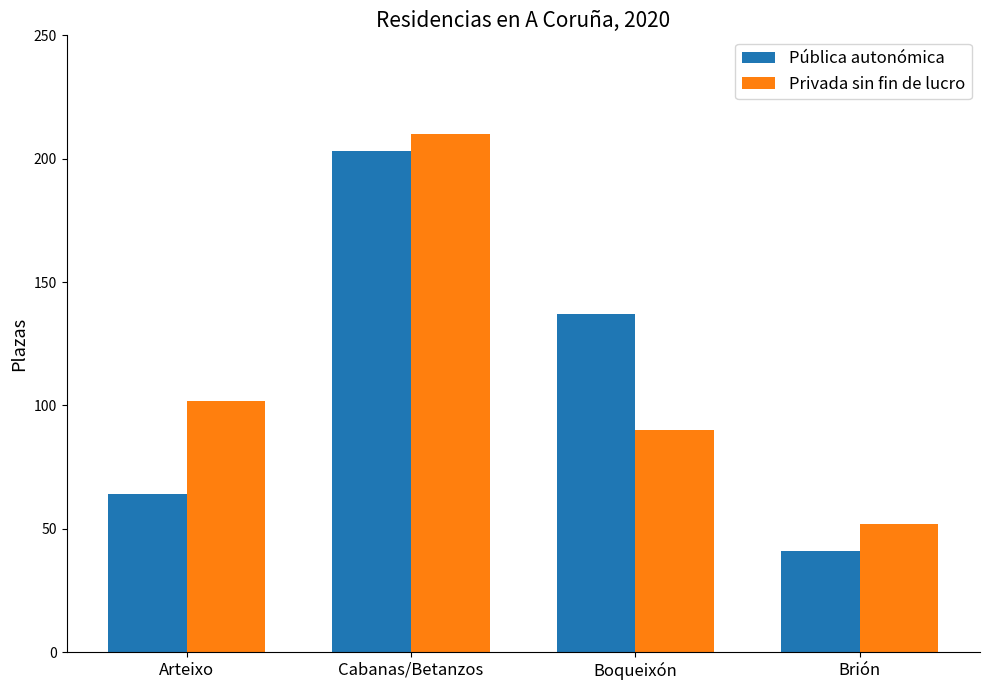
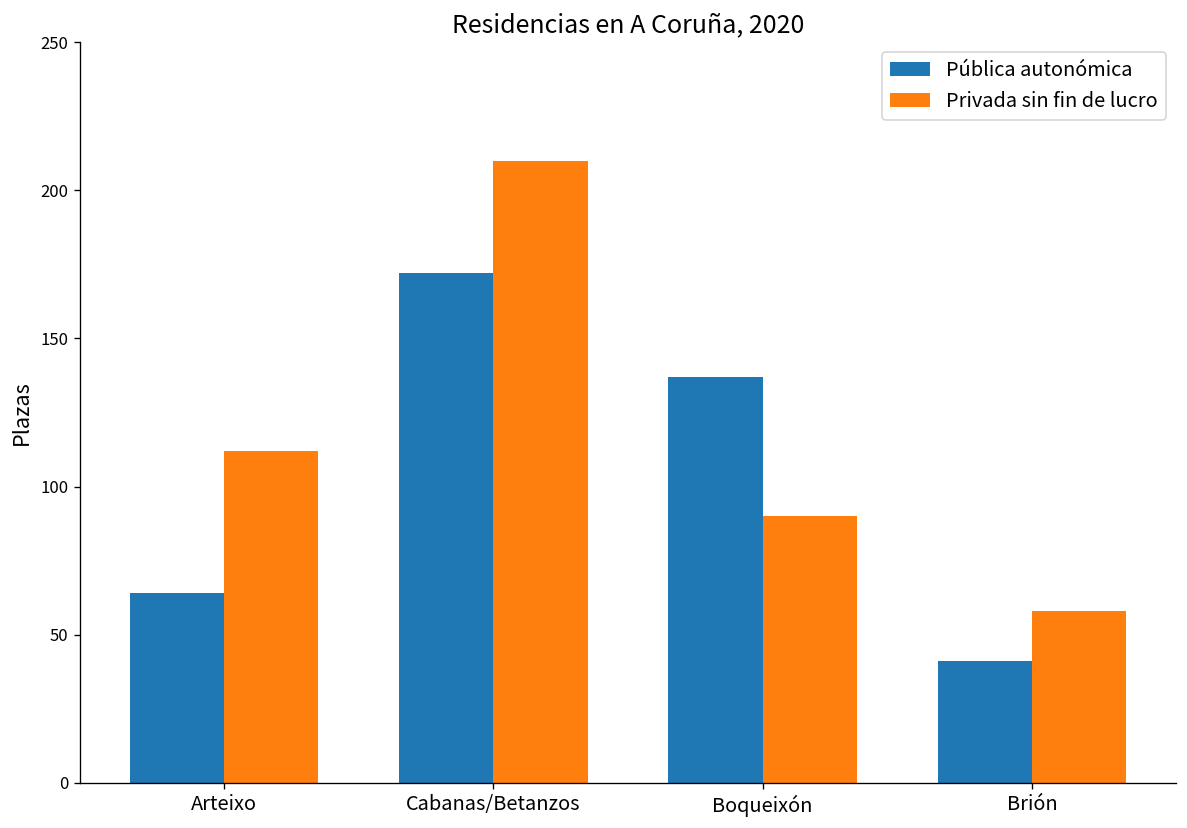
  {
    "Pública autonómica": {
      "Arteixo": 64,
-     "Cabanas/Betanzos": 203,
+     "Cabanas/Betanzos": 172,
      "Boqueixón": 137,
      "Brión": 41
    },
    "Privada sin fin de lucro": {
-     "Arteixo": 102,
+     "Arteixo": 112,
      "Cabanas/Betanzos": 210,
      "Boqueixón": 90,
-     "Brión": 52
+     "Brión": 58
    }
  }
